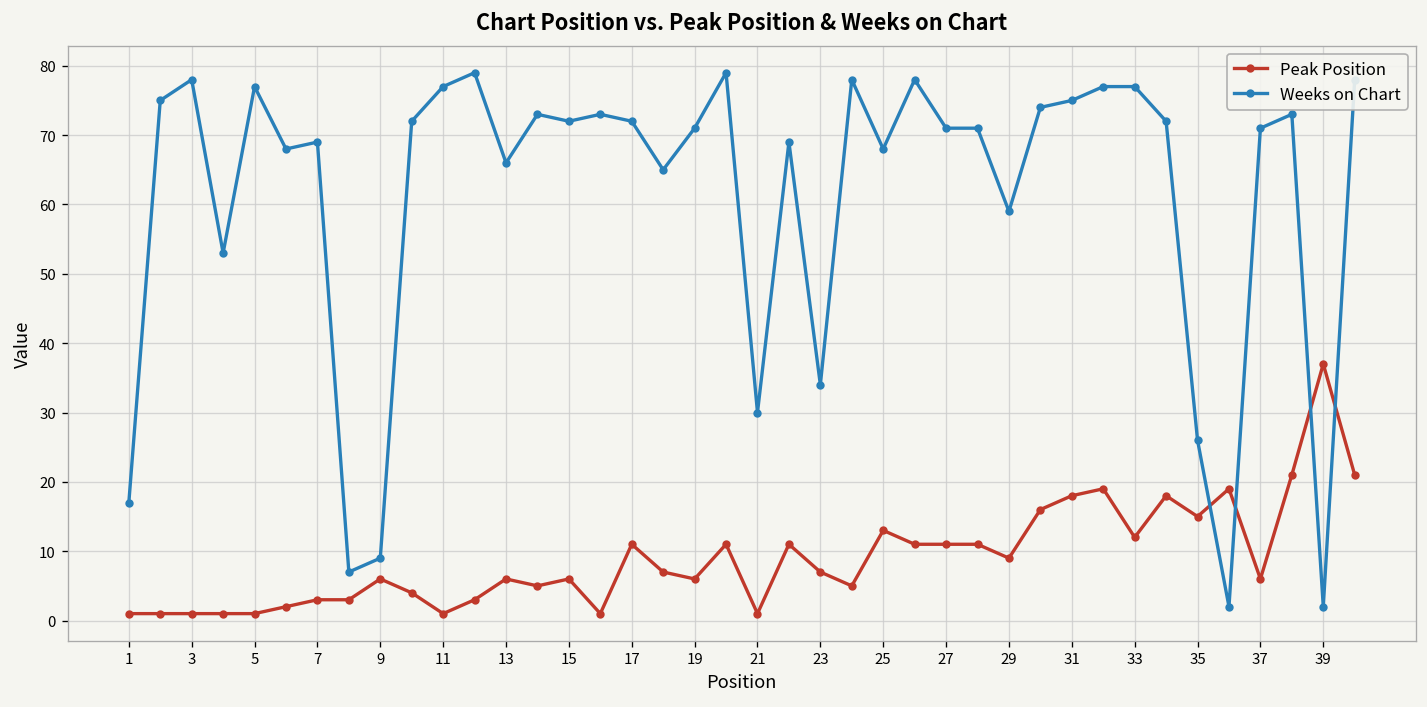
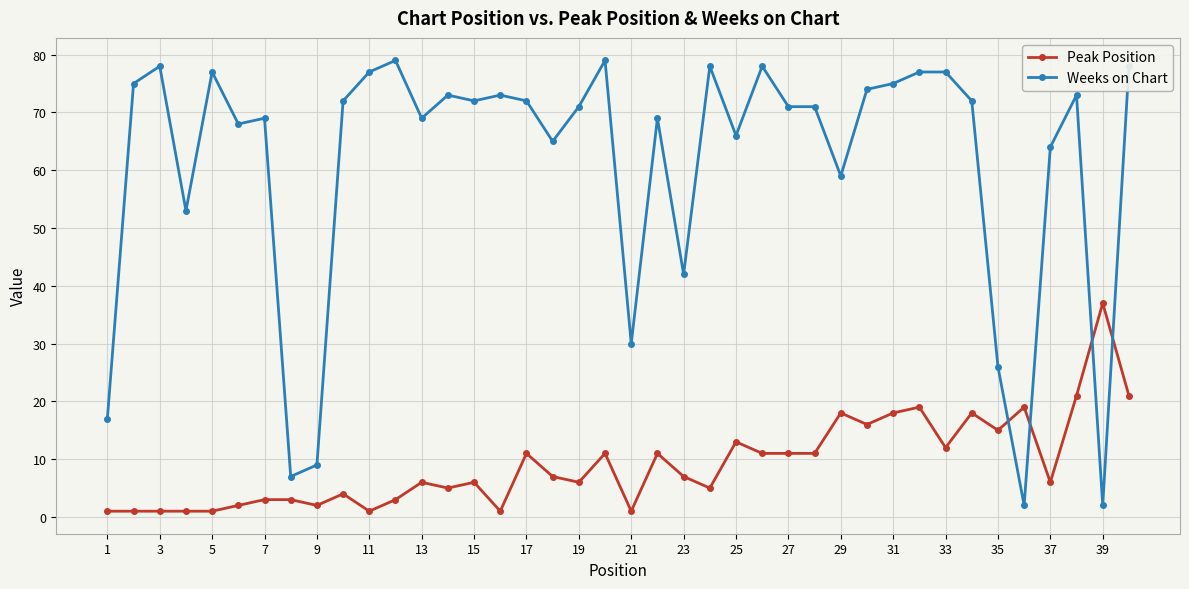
  {
    "Peak Position": {
      "1": 1,
      "3": 1,
      "5": 1,
      "7": 3,
-     "9": 6,
+     "9": 2,
      "11": 1,
      "13": 6,
      "15": 6,
      "17": 11,
      "19": 6,
      "21": 1,
      "23": 7,
      "25": 13,
      "27": 11,
-     "29": 9,
+     "29": 18,
      "31": 18,
      "33": 12,
      "35": 15,
      "37": 6,
      "39": 37
    },
    "Weeks on Chart": {
      "1": 17,
      "3": 78,
      "5": 77,
      "7": 69,
      "9": 9,
      "11": 77,
-     "13": 66,
+     "13": 69,
      "15": 72,
      "17": 72,
      "19": 71,
      "21": 30,
-     "23": 34,
-     "25": 68,
+     "23": 42,
+     "25": 66,
      "27": 71,
      "29": 59,
      "31": 75,
      "33": 77,
      "35": 26,
-     "37": 71,
+     "37": 64,
      "39": 2
    }
  }
